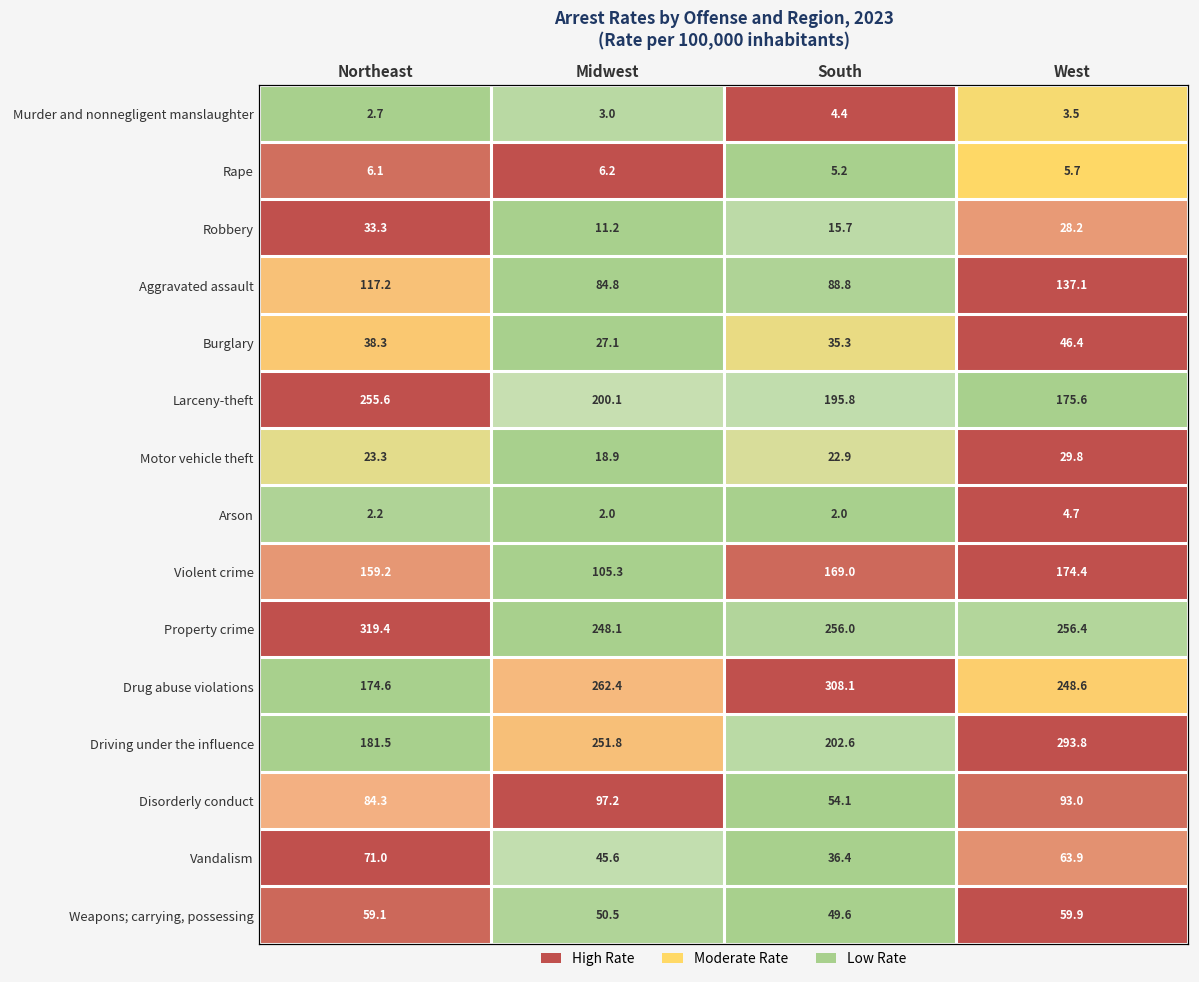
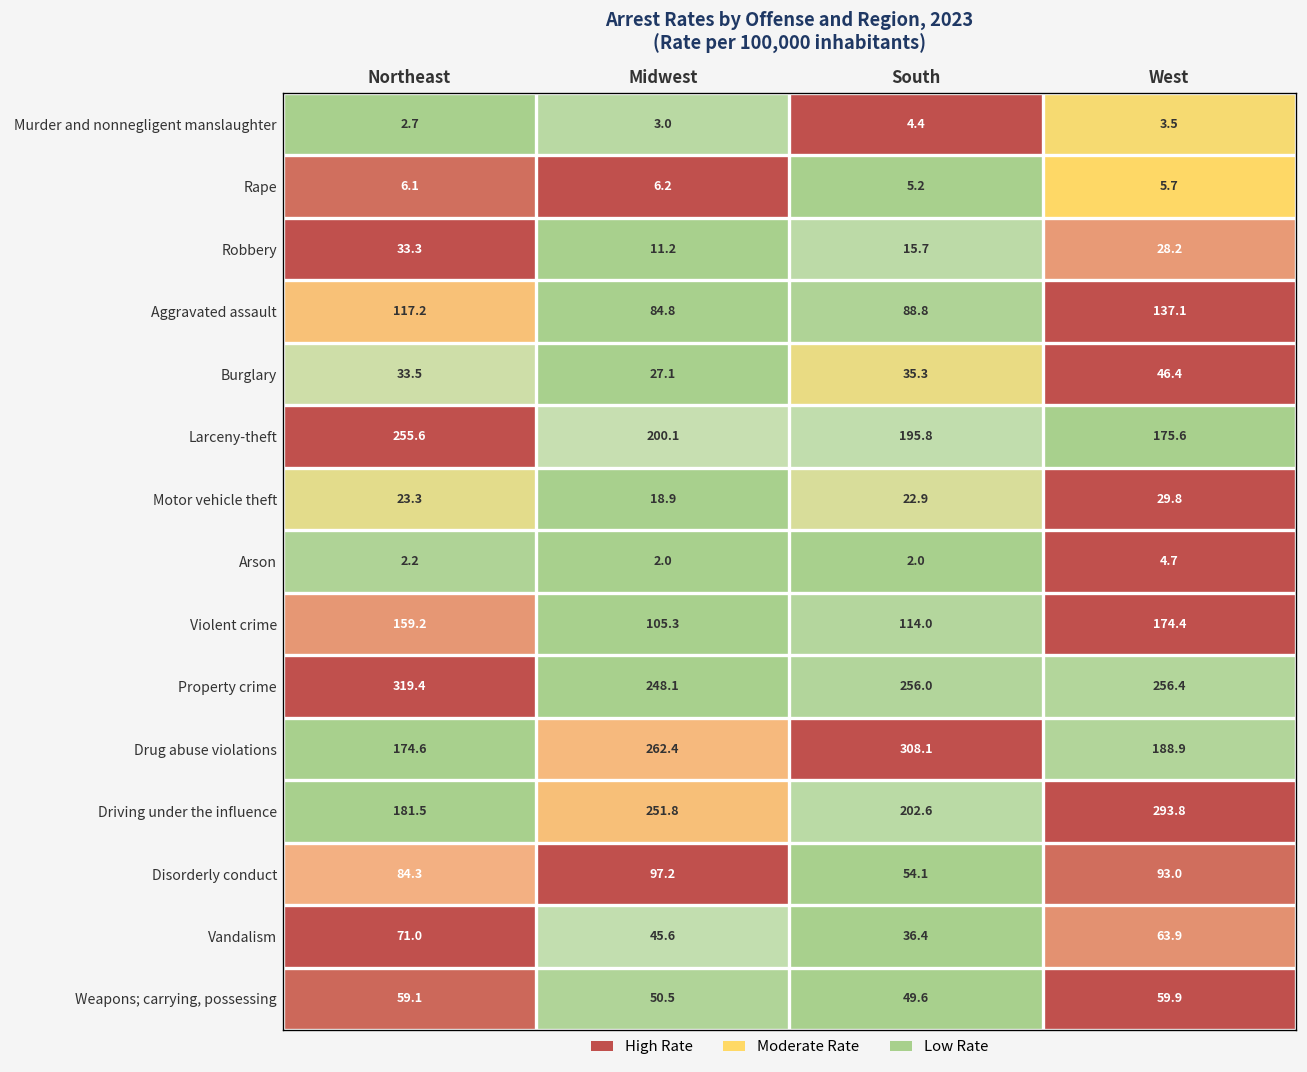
  {
    "Murder and nonnegligent manslaughter": {
      "Northeast": 2.7,
      "Midwest": 3.0,
      "South": 4.4,
      "West": 3.5
    },
    "Rape": {
      "Northeast": 6.1,
      "Midwest": 6.2,
      "South": 5.2,
      "West": 5.7
    },
    "Robbery": {
      "Northeast": 33.3,
      "Midwest": 11.2,
      "South": 15.7,
      "West": 28.2
    },
    "Aggravated assault": {
      "Northeast": 117.2,
      "Midwest": 84.8,
      "South": 88.8,
      "West": 137.1
    },
    "Burglary": {
-     "Northeast": 38.3,
+     "Northeast": 33.5,
      "Midwest": 27.1,
      "South": 35.3,
      "West": 46.4
    },
    "Larceny-theft": {
      "Northeast": 255.6,
      "Midwest": 200.1,
      "South": 195.8,
      "West": 175.6
    },
    "Motor vehicle theft": {
      "Northeast": 23.3,
      "Midwest": 18.9,
      "South": 22.9,
      "West": 29.8
    },
    "Arson": {
      "Northeast": 2.2,
      "Midwest": 2.0,
      "South": 2.0,
      "West": 4.7
    },
    "Violent crime": {
      "Northeast": 159.2,
      "Midwest": 105.3,
-     "South": 169.0,
+     "South": 114.0,
      "West": 174.4
    },
    "Property crime": {
      "Northeast": 319.4,
      "Midwest": 248.1,
      "South": 256.0,
      "West": 256.4
    },
    "Drug abuse violations": {
      "Northeast": 174.6,
      "Midwest": 262.4,
      "South": 308.1,
-     "West": 248.6
+     "West": 188.9
    },
    "Driving under the influence": {
      "Northeast": 181.5,
      "Midwest": 251.8,
      "South": 202.6,
      "West": 293.8
    },
    "Disorderly conduct": {
      "Northeast": 84.3,
      "Midwest": 97.2,
      "South": 54.1,
      "West": 93.0
    },
    "Vandalism": {
      "Northeast": 71.0,
      "Midwest": 45.6,
      "South": 36.4,
      "West": 63.9
    },
    "Weapons; carrying, possessing": {
      "Northeast": 59.1,
      "Midwest": 50.5,
      "South": 49.6,
      "West": 59.9
    }
  }
